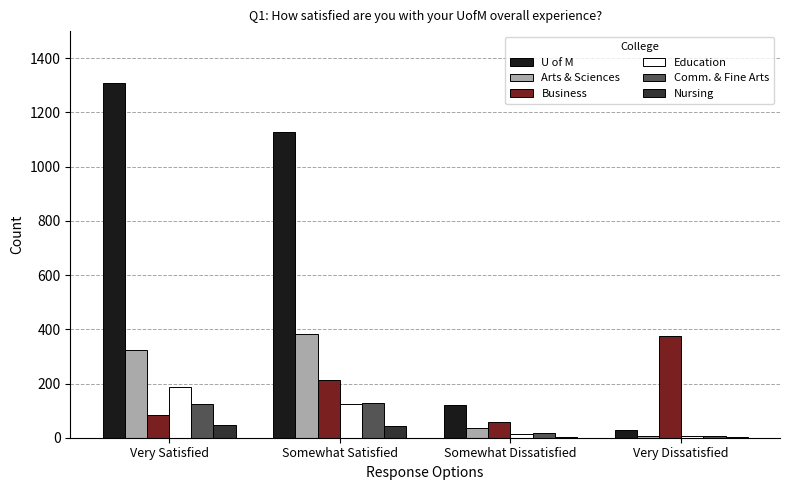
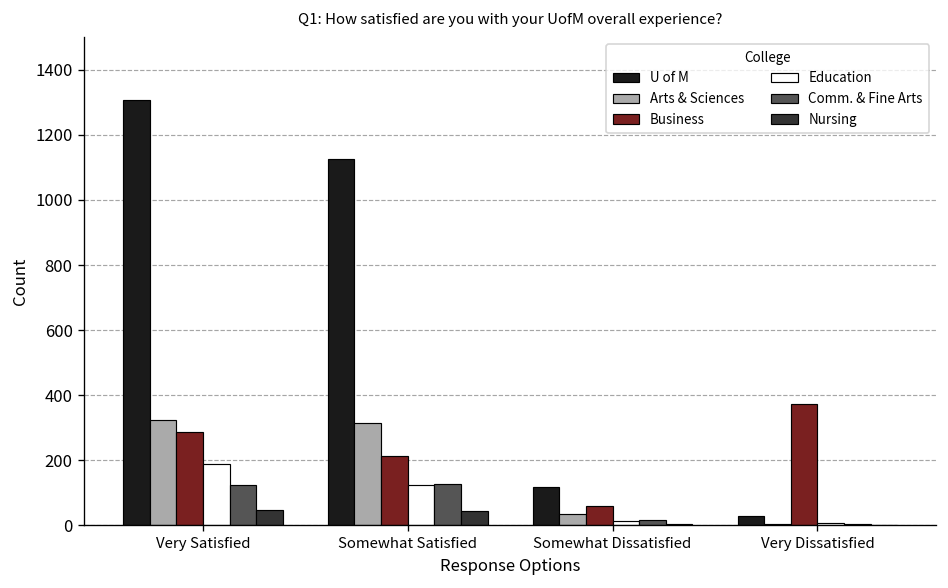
  {
    "Arts & Sciences": {
      "Very Satisfied": 330,
-     "Somewhat Satisfied": 380,
+     "Somewhat Satisfied": 310,
      "Somewhat Dissatisfied": 40
    },
    "Business": {
-     "Very Satisfied": 80,
+     "Very Satisfied": 290,
      "Somewhat Satisfied": 210,
      "Somewhat Dissatisfied": 60,
      "Very Dissatisfied": 370
    },
    "Education": {
      "Very Satisfied": 190,
      "Somewhat Satisfied": 120,
      "Somewhat Dissatisfied": 10
    }
  }
